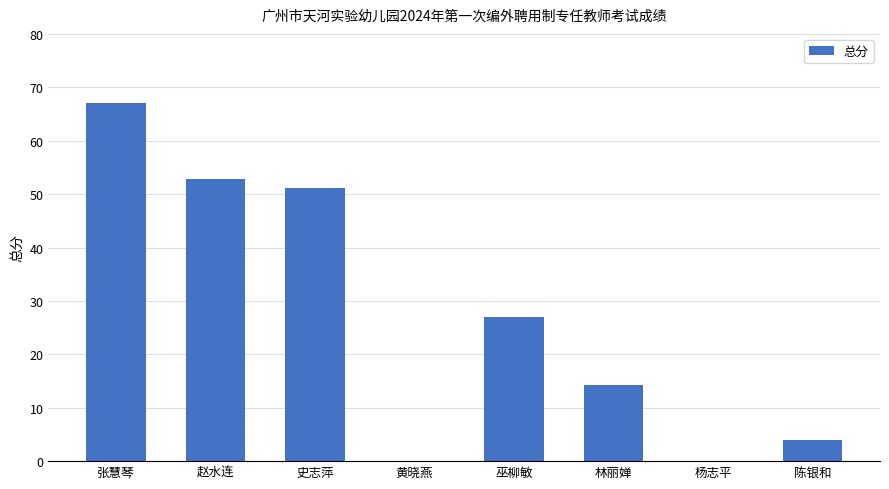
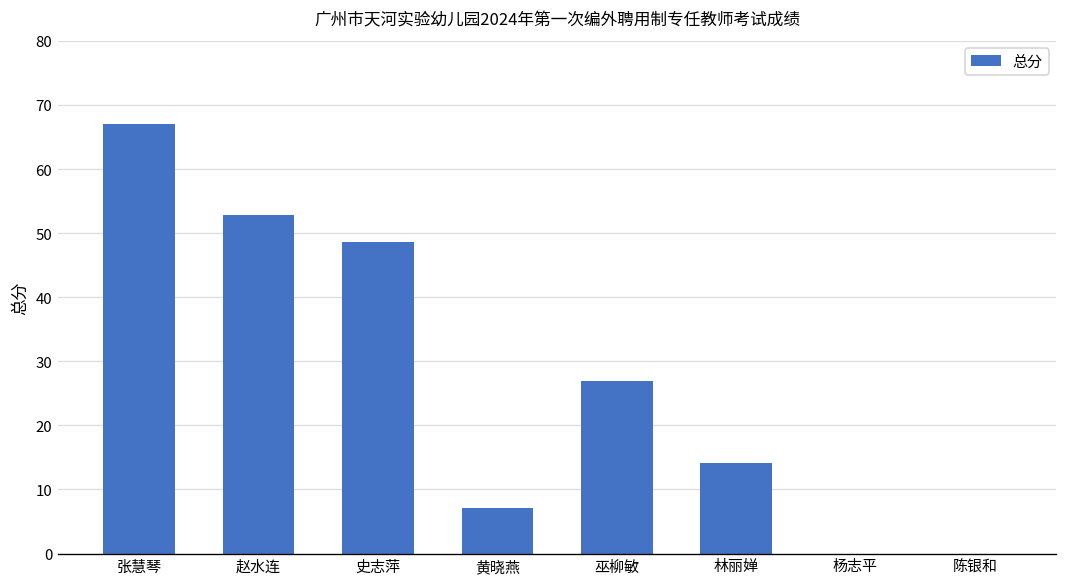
  {
    "张慧琴": 67,
    "赵水连": 53,
-   "史志萍": 51,
-   "黄晓燕": 0,
+   "史志萍": 49,
+   "黄晓燕": 7,
    "巫柳敏": 27,
    "林丽婵": 14,
    "杨志平": 0,
-   "陈银和": 4
+   "陈银和": 0
  }
